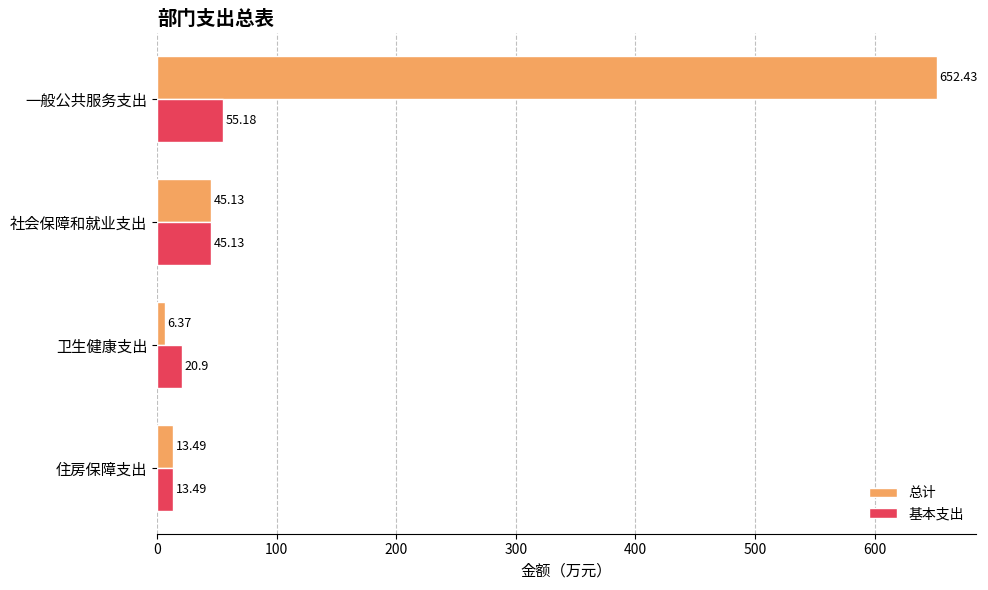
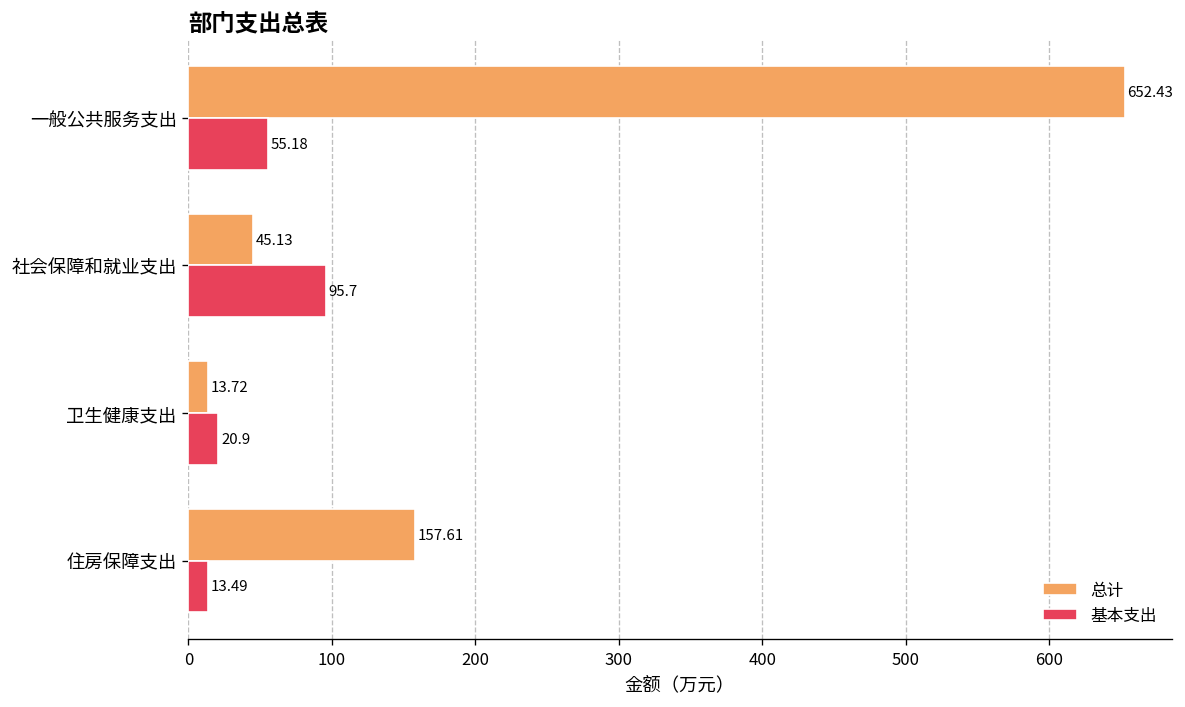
  {
    "总计": {
      "一般公共服务支出": 652.43,
      "社会保障和就业支出": 45.13,
-     "卫生健康支出": 6.37,
-     "住房保障支出": 13.49
+     "卫生健康支出": 13.72,
+     "住房保障支出": 157.61
    },
    "基本支出": {
      "一般公共服务支出": 55.18,
-     "社会保障和就业支出": 45.13,
+     "社会保障和就业支出": 95.7,
      "卫生健康支出": 20.9,
      "住房保障支出": 13.49
    }
  }
